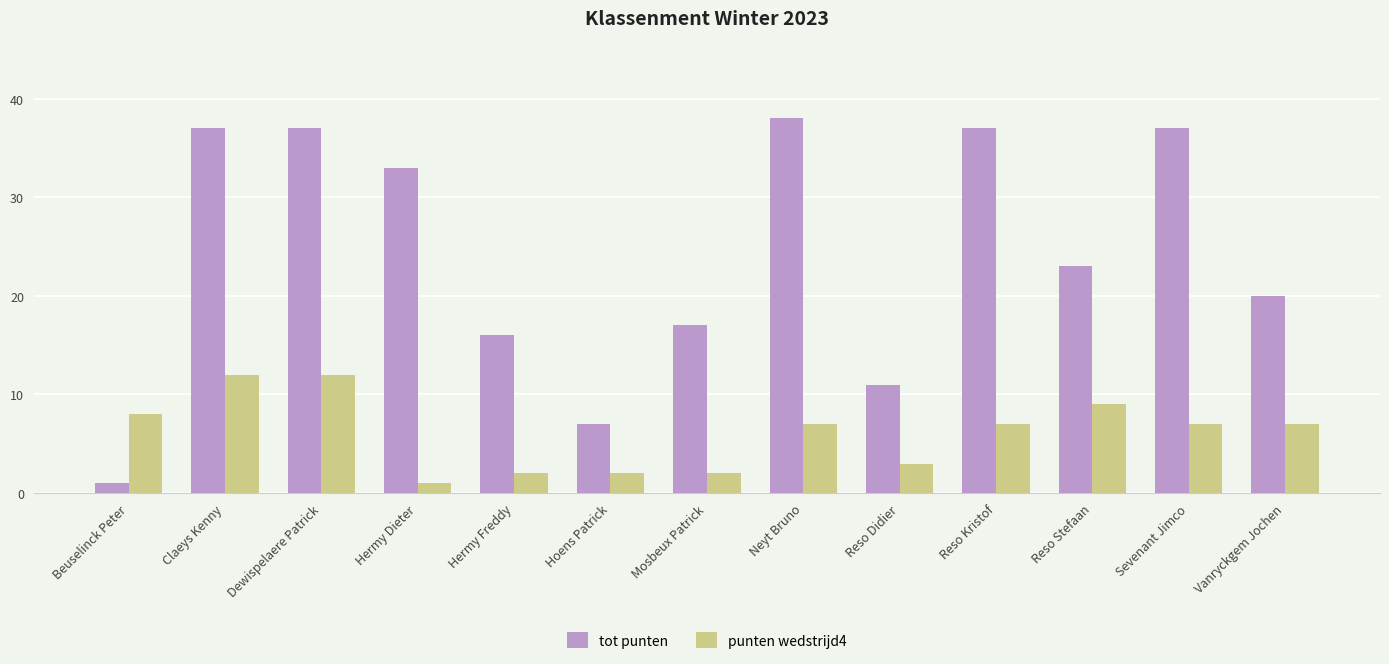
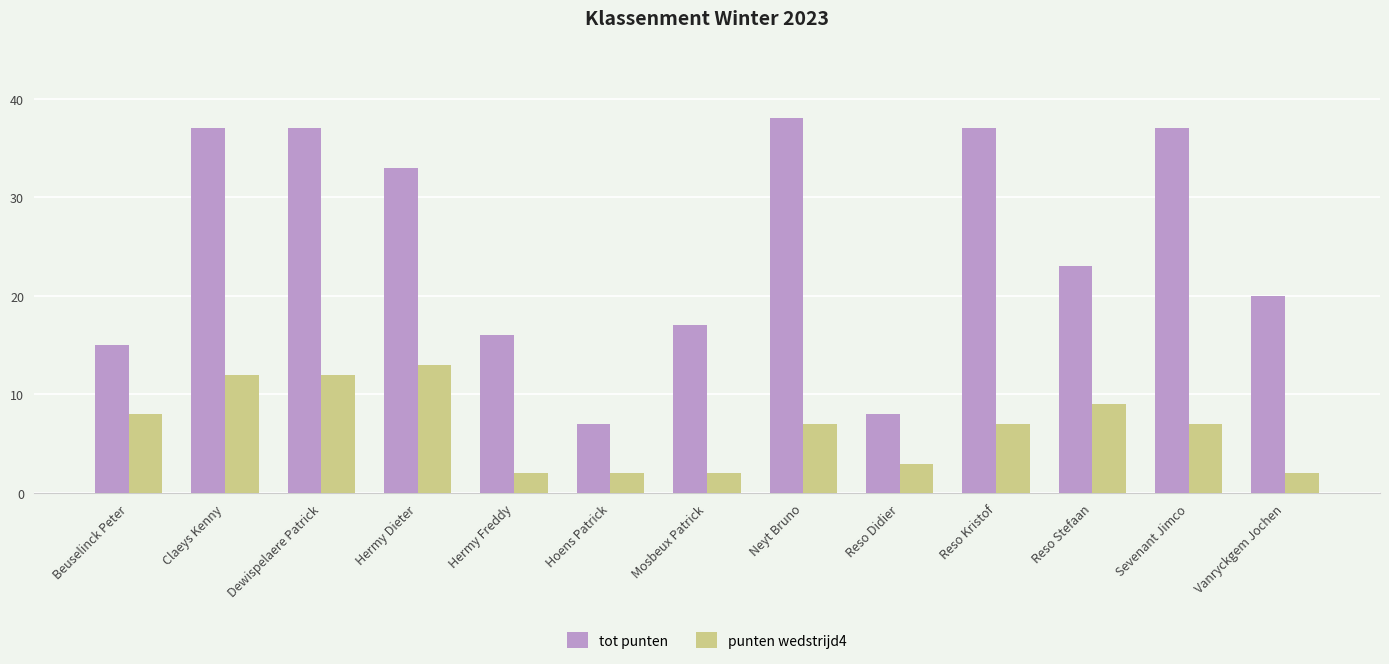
  {
    "tot punten": {
-     "Beuselinck Peter": 1,
+     "Beuselinck Peter": 15,
      "Claeys Kenny": 37,
      "Dewispelaere Patrick": 37,
      "Hermy Dieter": 33,
      "Hermy Freddy": 16,
      "Hoens Patrick": 7,
      "Mosbeux Patrick": 17,
      "Neyt Bruno": 38,
-     "Reso Didier": 11,
+     "Reso Didier": 8,
      "Reso Kristof": 37,
      "Reso Stefaan": 23,
      "Sevenant Jimco": 37,
      "Vanryckgem Jochen": 20
    },
    "punten wedstrijd4": {
      "Beuselinck Peter": 8,
      "Claeys Kenny": 12,
      "Dewispelaere Patrick": 12,
-     "Hermy Dieter": 1,
+     "Hermy Dieter": 13,
      "Hermy Freddy": 2,
      "Hoens Patrick": 2,
      "Mosbeux Patrick": 2,
      "Neyt Bruno": 7,
      "Reso Didier": 3,
      "Reso Kristof": 7,
      "Reso Stefaan": 9,
      "Sevenant Jimco": 7,
-     "Vanryckgem Jochen": 7
+     "Vanryckgem Jochen": 2
    }
  }
